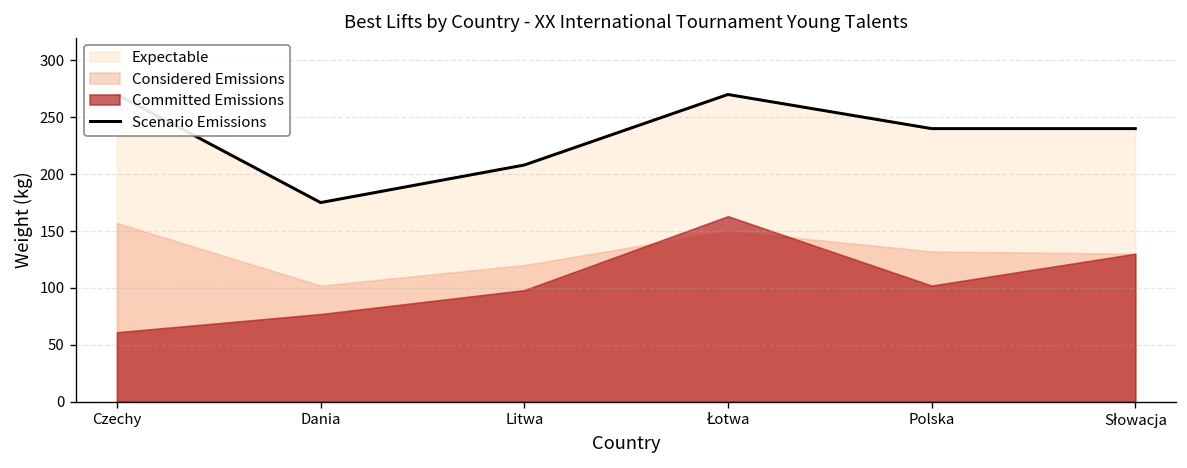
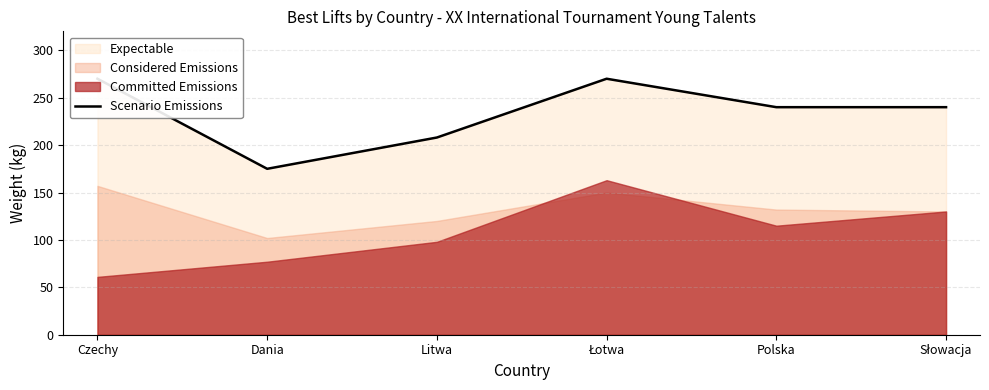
  {
    "Committed Emissions": {
      "Czechy": 60,
      "Dania": 80,
      "Litwa": 100,
      "Łotwa": 160,
-     "Polska": 100
+     "Polska": 120
    }
  }
